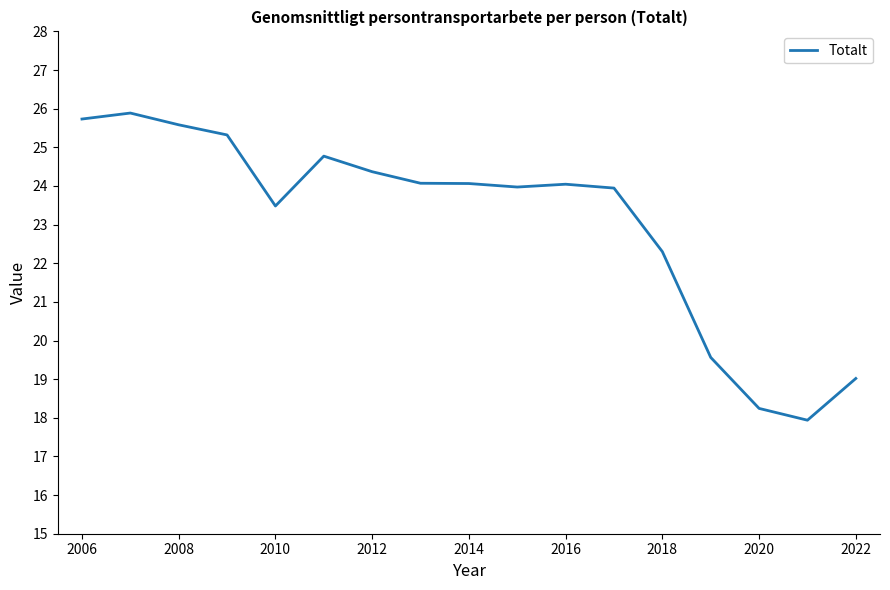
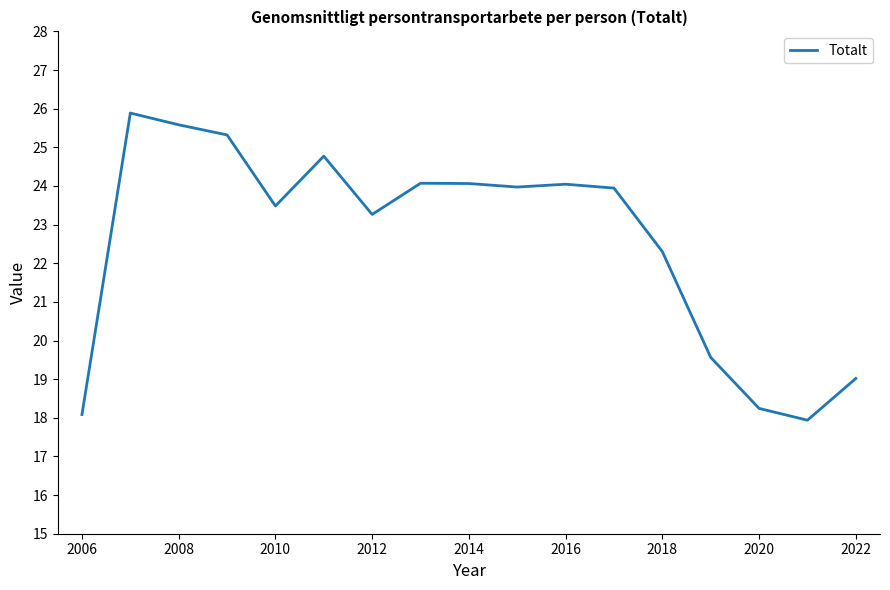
  {
-   "2006": 25.7,
+   "2006": 18.1,
    "2008": 25.6,
    "2010": 23.5,
-   "2012": 24.4,
+   "2012": 23.3,
    "2014": 24.1,
    "2016": 24.0,
    "2018": 22.3,
    "2020": 18.2,
    "2022": 19.0
  }
